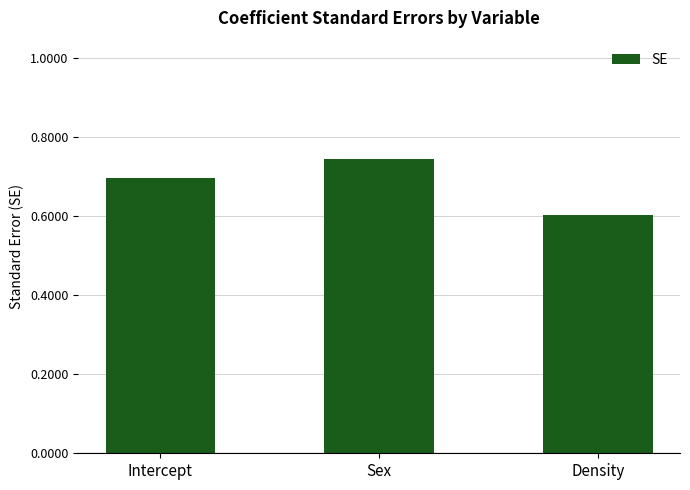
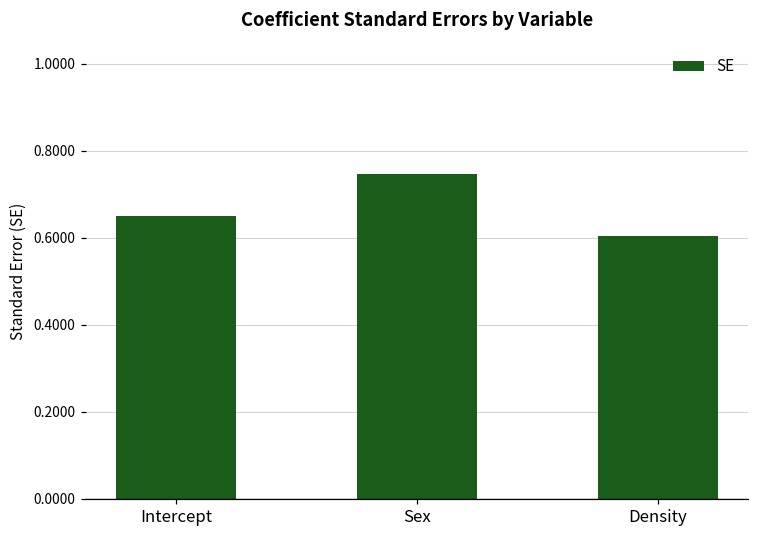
  {
-   "Intercept": 0.70,
+   "Intercept": 0.65,
    "Sex": 0.75,
    "Density": 0.60
  }
